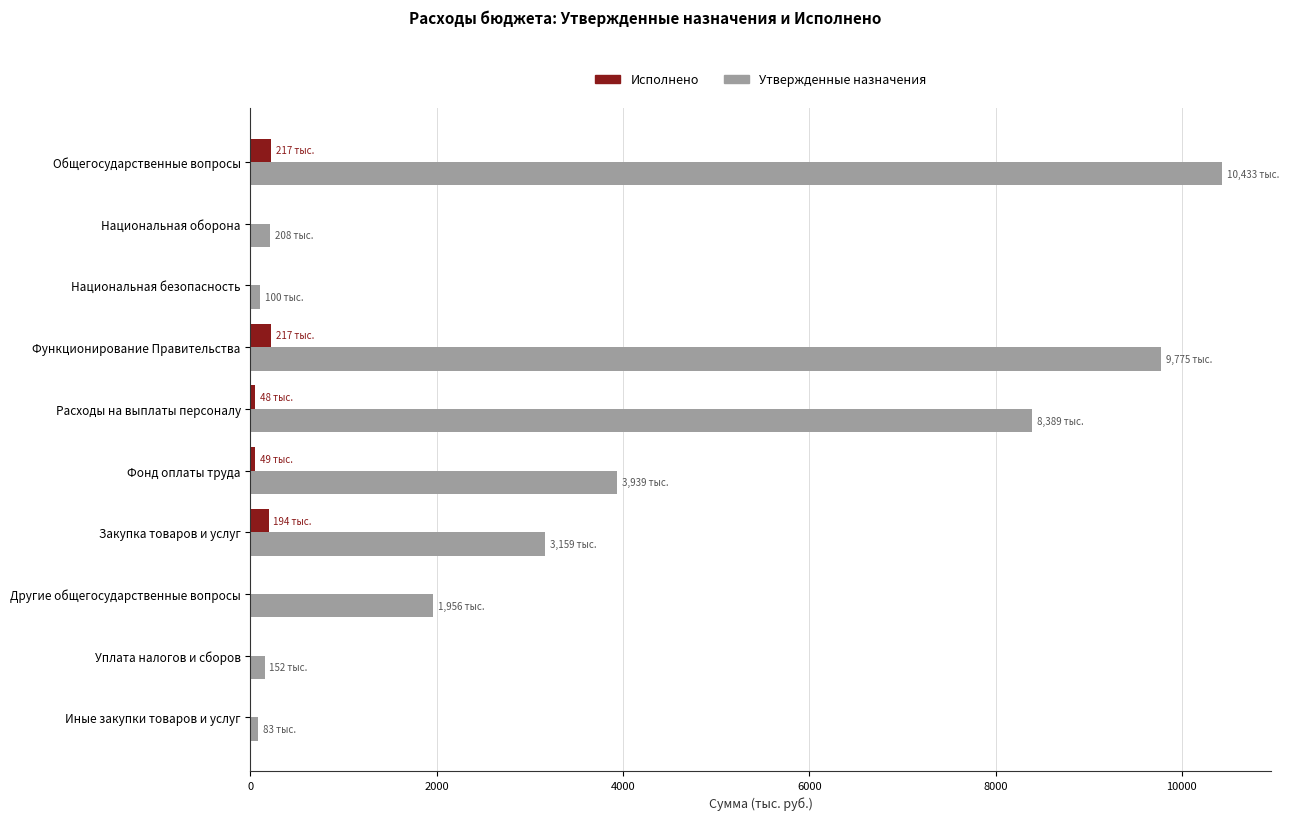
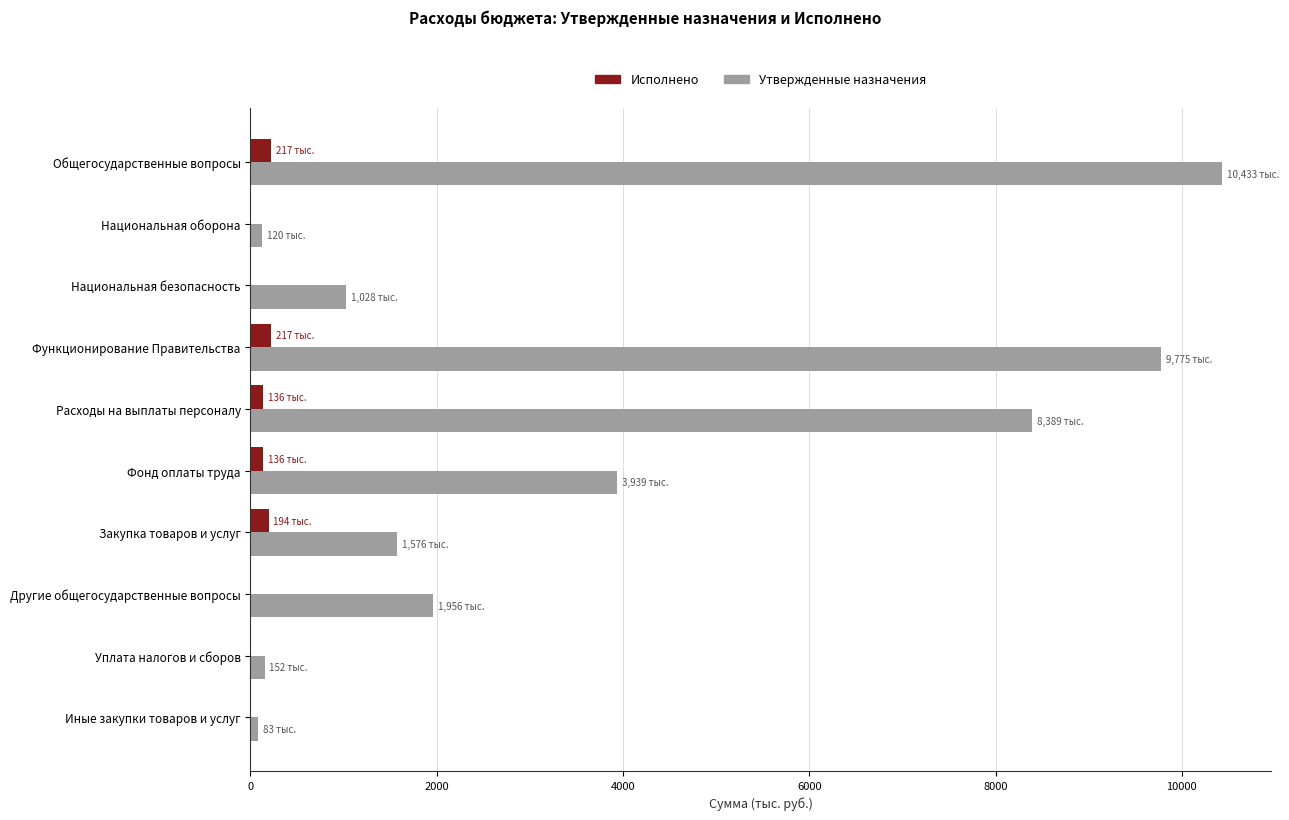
  {
    "Утвержденные назначения": {
      "Общегосударственные вопросы": "10,433",
-     "Национальная оборона": "208",
-     "Национальная безопасность": "100",
+     "Национальная оборона": "120",
+     "Национальная безопасность": "1,028",
      "Функционирование Правительства": "9,775",
      "Расходы на выплаты персоналу": "8,389",
      "Фонд оплаты труда": "3,939",
-     "Закупка товаров и услуг": "3,159",
+     "Закупка товаров и услуг": "1,576",
      "Другие общегосударственные вопросы": "1,956",
      "Уплата налогов и сборов": "152",
      "Иные закупки товаров и услуг": "83"
    },
    "Исполнено": {
      "Общегосударственные вопросы": "217",
      "Функционирование Правительства": "217",
-     "Расходы на выплаты персоналу": "48",
-     "Фонд оплаты труда": "49",
+     "Расходы на выплаты персоналу": "136",
+     "Фонд оплаты труда": "136",
      "Закупка товаров и услуг": "194"
    }
  }
